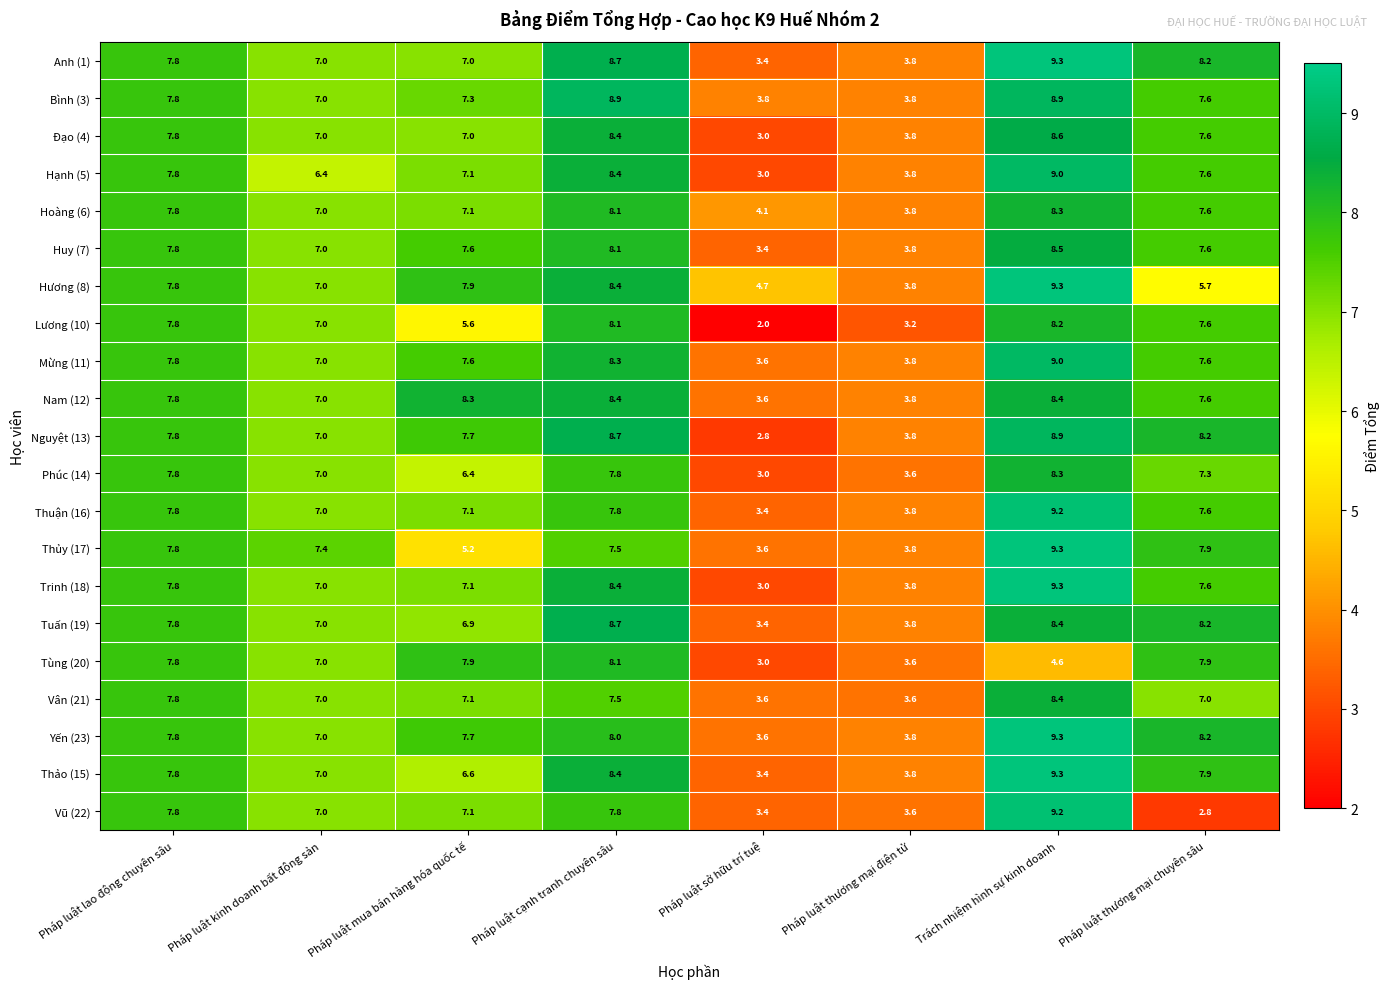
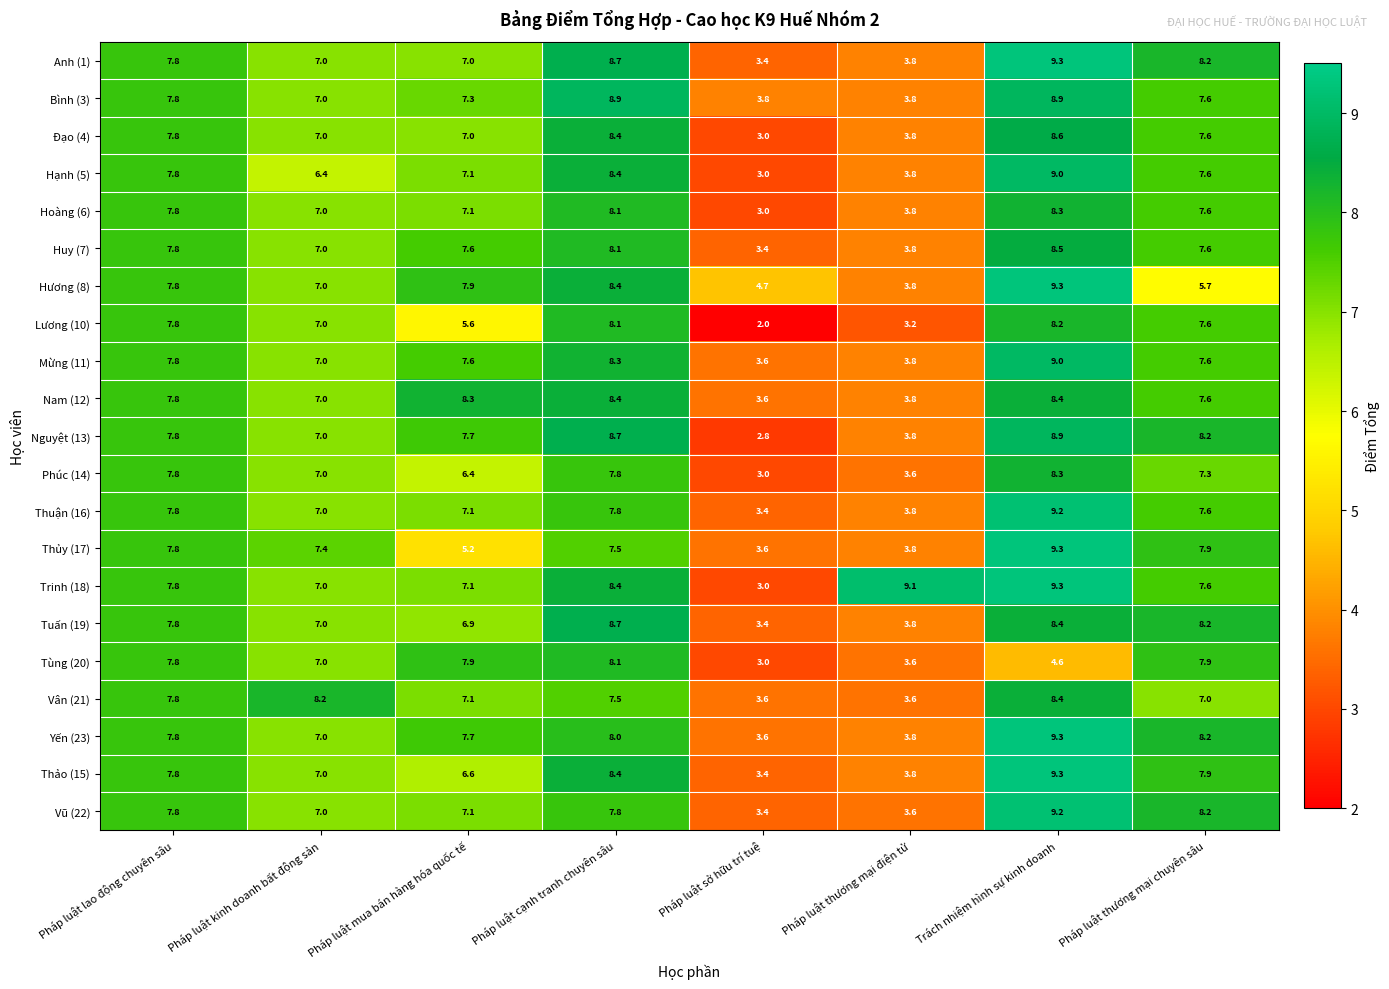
  {
    "Anh (1)": {
      "Pháp luật lao động chuyên sâu": 7.8,
      "Pháp luật kinh doanh bất động sản": 7.0,
      "Pháp luật mua bán hàng hóa quốc tế": 7.0,
      "Pháp luật cạnh tranh chuyên sâu": 8.7,
      "Pháp luật sở hữu trí tuệ": 3.4,
      "Pháp luật thương mại điện tử": 3.8,
      "Trách nhiệm hình sự kinh doanh": 9.3,
      "Pháp luật thương mại chuyên sâu": 8.2
    },
    "Bình (3)": {
      "Pháp luật lao động chuyên sâu": 7.8,
      "Pháp luật kinh doanh bất động sản": 7.0,
      "Pháp luật mua bán hàng hóa quốc tế": 7.3,
      "Pháp luật cạnh tranh chuyên sâu": 8.9,
      "Pháp luật sở hữu trí tuệ": 3.8,
      "Pháp luật thương mại điện tử": 3.8,
      "Trách nhiệm hình sự kinh doanh": 8.9,
      "Pháp luật thương mại chuyên sâu": 7.6
    },
    "Đạo (4)": {
      "Pháp luật lao động chuyên sâu": 7.8,
      "Pháp luật kinh doanh bất động sản": 7.0,
      "Pháp luật mua bán hàng hóa quốc tế": 7.0,
      "Pháp luật cạnh tranh chuyên sâu": 8.4,
      "Pháp luật sở hữu trí tuệ": 3.0,
      "Pháp luật thương mại điện tử": 3.8,
      "Trách nhiệm hình sự kinh doanh": 8.6,
      "Pháp luật thương mại chuyên sâu": 7.6
    },
    "Hạnh (5)": {
      "Pháp luật lao động chuyên sâu": 7.8,
      "Pháp luật kinh doanh bất động sản": 6.4,
      "Pháp luật mua bán hàng hóa quốc tế": 7.1,
      "Pháp luật cạnh tranh chuyên sâu": 8.4,
      "Pháp luật sở hữu trí tuệ": 3.0,
      "Pháp luật thương mại điện tử": 3.8,
      "Trách nhiệm hình sự kinh doanh": 9.0,
      "Pháp luật thương mại chuyên sâu": 7.6
    },
    "Hoàng (6)": {
      "Pháp luật lao động chuyên sâu": 7.8,
      "Pháp luật kinh doanh bất động sản": 7.0,
      "Pháp luật mua bán hàng hóa quốc tế": 7.1,
      "Pháp luật cạnh tranh chuyên sâu": 8.1,
-     "Pháp luật sở hữu trí tuệ": 4.1,
+     "Pháp luật sở hữu trí tuệ": 3.0,
      "Pháp luật thương mại điện tử": 3.8,
      "Trách nhiệm hình sự kinh doanh": 8.3,
      "Pháp luật thương mại chuyên sâu": 7.6
    },
    "Huy (7)": {
      "Pháp luật lao động chuyên sâu": 7.8,
      "Pháp luật kinh doanh bất động sản": 7.0,
      "Pháp luật mua bán hàng hóa quốc tế": 7.6,
      "Pháp luật cạnh tranh chuyên sâu": 8.1,
      "Pháp luật sở hữu trí tuệ": 3.4,
      "Pháp luật thương mại điện tử": 3.8,
      "Trách nhiệm hình sự kinh doanh": 8.5,
      "Pháp luật thương mại chuyên sâu": 7.6
    },
    "Hương (8)": {
      "Pháp luật lao động chuyên sâu": 7.8,
      "Pháp luật kinh doanh bất động sản": 7.0,
      "Pháp luật mua bán hàng hóa quốc tế": 7.9,
      "Pháp luật cạnh tranh chuyên sâu": 8.4,
      "Pháp luật sở hữu trí tuệ": 4.7,
      "Pháp luật thương mại điện tử": 3.8,
      "Trách nhiệm hình sự kinh doanh": 9.3,
      "Pháp luật thương mại chuyên sâu": 5.7
    },
    "Lương (10)": {
      "Pháp luật lao động chuyên sâu": 7.8,
      "Pháp luật kinh doanh bất động sản": 7.0,
      "Pháp luật mua bán hàng hóa quốc tế": 5.6,
      "Pháp luật cạnh tranh chuyên sâu": 8.1,
      "Pháp luật sở hữu trí tuệ": 2.0,
      "Pháp luật thương mại điện tử": 3.2,
      "Trách nhiệm hình sự kinh doanh": 8.2,
      "Pháp luật thương mại chuyên sâu": 7.6
    },
    "Mừng (11)": {
      "Pháp luật lao động chuyên sâu": 7.8,
      "Pháp luật kinh doanh bất động sản": 7.0,
      "Pháp luật mua bán hàng hóa quốc tế": 7.6,
      "Pháp luật cạnh tranh chuyên sâu": 8.3,
      "Pháp luật sở hữu trí tuệ": 3.6,
      "Pháp luật thương mại điện tử": 3.8,
      "Trách nhiệm hình sự kinh doanh": 9.0,
      "Pháp luật thương mại chuyên sâu": 7.6
    },
    "Nam (12)": {
      "Pháp luật lao động chuyên sâu": 7.8,
      "Pháp luật kinh doanh bất động sản": 7.0,
      "Pháp luật mua bán hàng hóa quốc tế": 8.3,
      "Pháp luật cạnh tranh chuyên sâu": 8.4,
      "Pháp luật sở hữu trí tuệ": 3.6,
      "Pháp luật thương mại điện tử": 3.8,
      "Trách nhiệm hình sự kinh doanh": 8.4,
      "Pháp luật thương mại chuyên sâu": 7.6
    },
    "Nguyệt (13)": {
      "Pháp luật lao động chuyên sâu": 7.8,
      "Pháp luật kinh doanh bất động sản": 7.0,
      "Pháp luật mua bán hàng hóa quốc tế": 7.7,
      "Pháp luật cạnh tranh chuyên sâu": 8.7,
      "Pháp luật sở hữu trí tuệ": 2.8,
      "Pháp luật thương mại điện tử": 3.8,
      "Trách nhiệm hình sự kinh doanh": 8.9,
      "Pháp luật thương mại chuyên sâu": 8.2
    },
    "Phúc (14)": {
      "Pháp luật lao động chuyên sâu": 7.8,
      "Pháp luật kinh doanh bất động sản": 7.0,
      "Pháp luật mua bán hàng hóa quốc tế": 6.4,
      "Pháp luật cạnh tranh chuyên sâu": 7.8,
      "Pháp luật sở hữu trí tuệ": 3.0,
      "Pháp luật thương mại điện tử": 3.6,
      "Trách nhiệm hình sự kinh doanh": 8.3,
      "Pháp luật thương mại chuyên sâu": 7.3
    },
    "Thuận (16)": {
      "Pháp luật lao động chuyên sâu": 7.8,
      "Pháp luật kinh doanh bất động sản": 7.0,
      "Pháp luật mua bán hàng hóa quốc tế": 7.1,
      "Pháp luật cạnh tranh chuyên sâu": 7.8,
      "Pháp luật sở hữu trí tuệ": 3.4,
      "Pháp luật thương mại điện tử": 3.8,
      "Trách nhiệm hình sự kinh doanh": 9.2,
      "Pháp luật thương mại chuyên sâu": 7.6
    },
    "Thủy (17)": {
      "Pháp luật lao động chuyên sâu": 7.8,
      "Pháp luật kinh doanh bất động sản": 7.4,
      "Pháp luật mua bán hàng hóa quốc tế": 5.2,
      "Pháp luật cạnh tranh chuyên sâu": 7.5,
      "Pháp luật sở hữu trí tuệ": 3.6,
      "Pháp luật thương mại điện tử": 3.8,
      "Trách nhiệm hình sự kinh doanh": 9.3,
      "Pháp luật thương mại chuyên sâu": 7.9
    },
    "Trinh (18)": {
      "Pháp luật lao động chuyên sâu": 7.8,
      "Pháp luật kinh doanh bất động sản": 7.0,
      "Pháp luật mua bán hàng hóa quốc tế": 7.1,
      "Pháp luật cạnh tranh chuyên sâu": 8.4,
      "Pháp luật sở hữu trí tuệ": 3.0,
-     "Pháp luật thương mại điện tử": 3.8,
+     "Pháp luật thương mại điện tử": 9.1,
      "Trách nhiệm hình sự kinh doanh": 9.3,
      "Pháp luật thương mại chuyên sâu": 7.6
    },
    "Tuấn (19)": {
      "Pháp luật lao động chuyên sâu": 7.8,
      "Pháp luật kinh doanh bất động sản": 7.0,
      "Pháp luật mua bán hàng hóa quốc tế": 6.9,
      "Pháp luật cạnh tranh chuyên sâu": 8.7,
      "Pháp luật sở hữu trí tuệ": 3.4,
      "Pháp luật thương mại điện tử": 3.8,
      "Trách nhiệm hình sự kinh doanh": 8.4,
      "Pháp luật thương mại chuyên sâu": 8.2
    },
    "Tùng (20)": {
      "Pháp luật lao động chuyên sâu": 7.8,
      "Pháp luật kinh doanh bất động sản": 7.0,
      "Pháp luật mua bán hàng hóa quốc tế": 7.9,
      "Pháp luật cạnh tranh chuyên sâu": 8.1,
      "Pháp luật sở hữu trí tuệ": 3.0,
      "Pháp luật thương mại điện tử": 3.6,
      "Trách nhiệm hình sự kinh doanh": 4.6,
      "Pháp luật thương mại chuyên sâu": 7.9
    },
    "Vân (21)": {
      "Pháp luật lao động chuyên sâu": 7.8,
-     "Pháp luật kinh doanh bất động sản": 7.0,
+     "Pháp luật kinh doanh bất động sản": 8.2,
      "Pháp luật mua bán hàng hóa quốc tế": 7.1,
      "Pháp luật cạnh tranh chuyên sâu": 7.5,
      "Pháp luật sở hữu trí tuệ": 3.6,
      "Pháp luật thương mại điện tử": 3.6,
      "Trách nhiệm hình sự kinh doanh": 8.4,
      "Pháp luật thương mại chuyên sâu": 7.0
    },
    "Yến (23)": {
      "Pháp luật lao động chuyên sâu": 7.8,
      "Pháp luật kinh doanh bất động sản": 7.0,
      "Pháp luật mua bán hàng hóa quốc tế": 7.7,
      "Pháp luật cạnh tranh chuyên sâu": 8.0,
      "Pháp luật sở hữu trí tuệ": 3.6,
      "Pháp luật thương mại điện tử": 3.8,
      "Trách nhiệm hình sự kinh doanh": 9.3,
      "Pháp luật thương mại chuyên sâu": 8.2
    },
    "Thảo (15)": {
      "Pháp luật lao động chuyên sâu": 7.8,
      "Pháp luật kinh doanh bất động sản": 7.0,
      "Pháp luật mua bán hàng hóa quốc tế": 6.6,
      "Pháp luật cạnh tranh chuyên sâu": 8.4,
      "Pháp luật sở hữu trí tuệ": 3.4,
      "Pháp luật thương mại điện tử": 3.8,
      "Trách nhiệm hình sự kinh doanh": 9.3,
      "Pháp luật thương mại chuyên sâu": 7.9
    },
    "Vũ (22)": {
      "Pháp luật lao động chuyên sâu": 7.8,
      "Pháp luật kinh doanh bất động sản": 7.0,
      "Pháp luật mua bán hàng hóa quốc tế": 7.1,
      "Pháp luật cạnh tranh chuyên sâu": 7.8,
      "Pháp luật sở hữu trí tuệ": 3.4,
      "Pháp luật thương mại điện tử": 3.6,
      "Trách nhiệm hình sự kinh doanh": 9.2,
-     "Pháp luật thương mại chuyên sâu": 2.8
+     "Pháp luật thương mại chuyên sâu": 8.2
    }
  }
